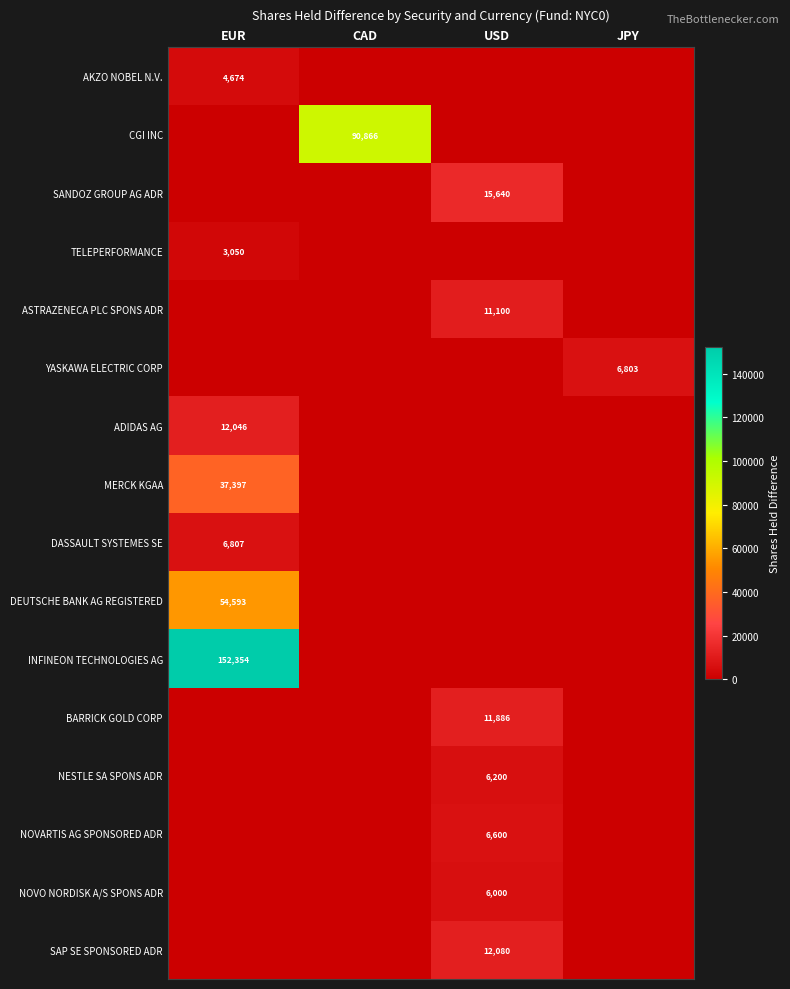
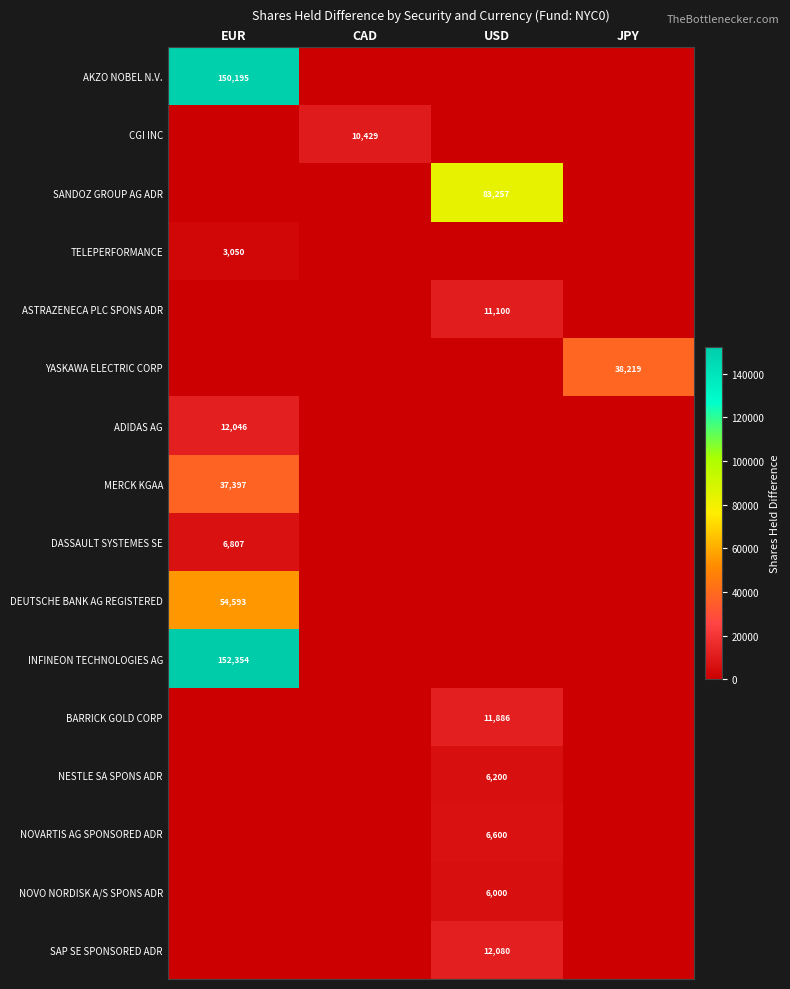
  {
    "AKZO NOBEL N.V.": {
-     "EUR": "4,674"
+     "EUR": "150,195"
    },
    "CGI INC": {
-     "CAD": "90,866"
+     "CAD": "10,429"
    },
    "SANDOZ GROUP AG ADR": {
-     "USD": "15,640"
+     "USD": "83,257"
    },
    "TELEPERFORMANCE": {
      "EUR": "3,050"
    },
    "ASTRAZENECA PLC SPONS ADR": {
      "USD": "11,100"
    },
    "YASKAWA ELECTRIC CORP": {
-     "JPY": "6,803"
+     "JPY": "38,219"
    },
    "ADIDAS AG": {
      "EUR": "12,046"
    },
    "MERCK KGAA": {
      "EUR": "37,397"
    },
    "DASSAULT SYSTEMES SE": {
      "EUR": "6,807"
    },
    "DEUTSCHE BANK AG REGISTERED": {
      "EUR": "54,593"
    },
    "INFINEON TECHNOLOGIES AG": {
      "EUR": "152,354"
    },
    "BARRICK GOLD CORP": {
      "USD": "11,886"
    },
    "NESTLE SA SPONS ADR": {
      "USD": "6,200"
    },
    "NOVARTIS AG SPONSORED ADR": {
      "USD": "6,600"
    },
    "NOVO NORDISK A/S SPONS ADR": {
      "USD": "6,000"
    },
    "SAP SE SPONSORED ADR": {
      "USD": "12,080"
    }
  }
